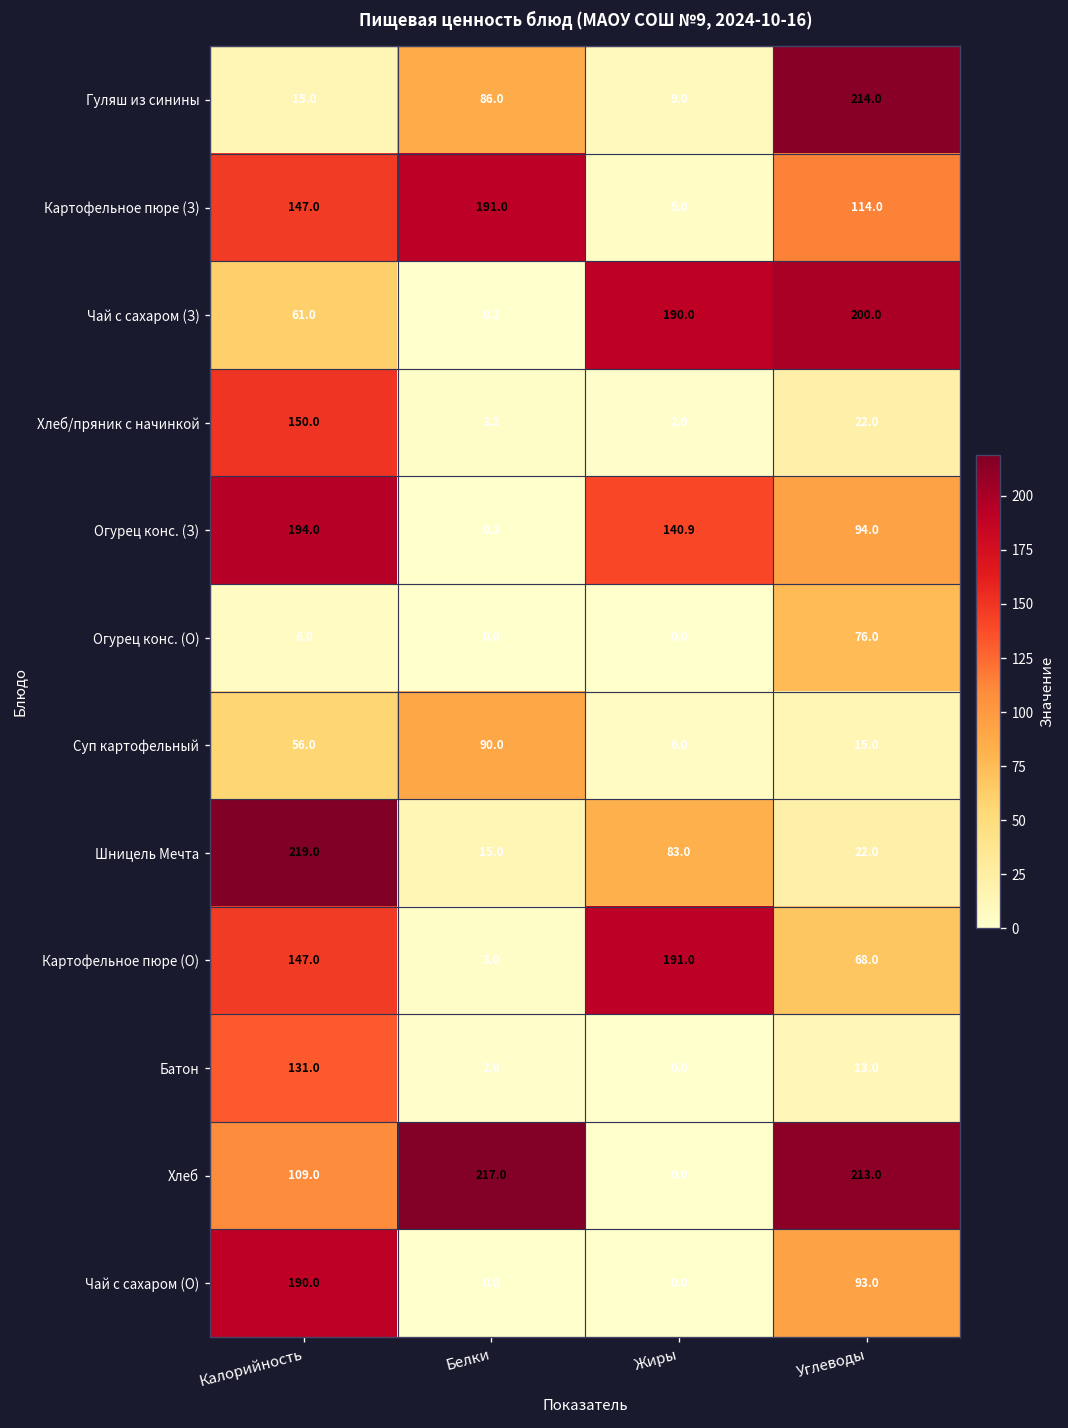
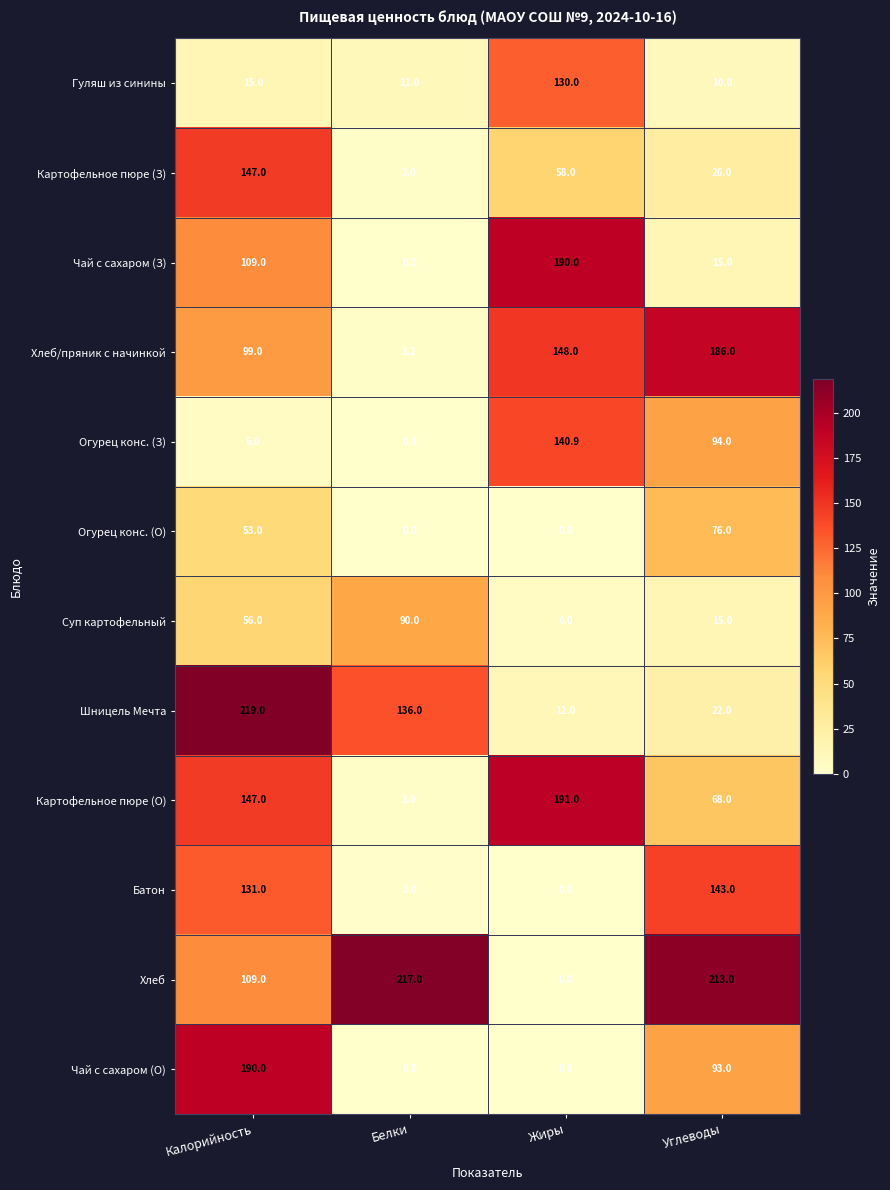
  {
    "Гуляш из синины": {
      "Калорийность": 15.0,
-     "Белки": 86.0,
-     "Жиры": 9.0,
-     "Углеводы": 214.0
+     "Белки": 11.0,
+     "Жиры": 130.0,
+     "Углеводы": 10.0
    },
    "Картофельное пюре (З)": {
      "Калорийность": 147.0,
-     "Белки": 191.0,
-     "Жиры": 5.0,
-     "Углеводы": 114.0
+     "Белки": 3.0,
+     "Жиры": 58.0,
+     "Углеводы": 26.0
    },
    "Чай с сахаром (З)": {
-     "Калорийность": 61.0,
+     "Калорийность": 109.0,
      "Белки": 0.2,
      "Жиры": 190.0,
-     "Углеводы": 200.0
+     "Углеводы": 15.0
    },
    "Хлеб/пряник с начинкой": {
-     "Калорийность": 150.0,
+     "Калорийность": 99.0,
      "Белки": 3.2,
-     "Жиры": 2.0,
-     "Углеводы": 22.0
+     "Жиры": 148.0,
+     "Углеводы": 186.0
    },
    "Огурец конс. (З)": {
-     "Калорийность": 194.0,
+     "Калорийность": 6.0,
      "Белки": 0.3,
      "Жиры": 140.9,
      "Углеводы": 94.0
    },
    "Огурец конс. (О)": {
-     "Калорийность": 6.0,
+     "Калорийность": 53.0,
      "Белки": 0.0,
      "Жиры": 0.0,
      "Углеводы": 76.0
    },
    "Суп картофельный": {
      "Калорийность": 56.0,
      "Белки": 90.0,
      "Жиры": 6.0,
      "Углеводы": 15.0
    },
    "Шницель Мечта": {
      "Калорийность": 219.0,
-     "Белки": 15.0,
-     "Жиры": 83.0,
+     "Белки": 136.0,
+     "Жиры": 12.0,
      "Углеводы": 22.0
    },
    "Картофельное пюре (О)": {
      "Калорийность": 147.0,
      "Белки": 3.0,
      "Жиры": 191.0,
      "Углеводы": 68.0
    },
    "Батон": {
      "Калорийность": 131.0,
      "Белки": 2.0,
      "Жиры": 0.0,
-     "Углеводы": 13.0
+     "Углеводы": 143.0
    },
    "Хлеб": {
      "Калорийность": 109.0,
      "Белки": 217.0,
      "Жиры": 0.0,
      "Углеводы": 213.0
    },
    "Чай с сахаром (О)": {
      "Калорийность": 190.0,
      "Белки": 0.0,
      "Жиры": 0.0,
      "Углеводы": 93.0
    }
  }
